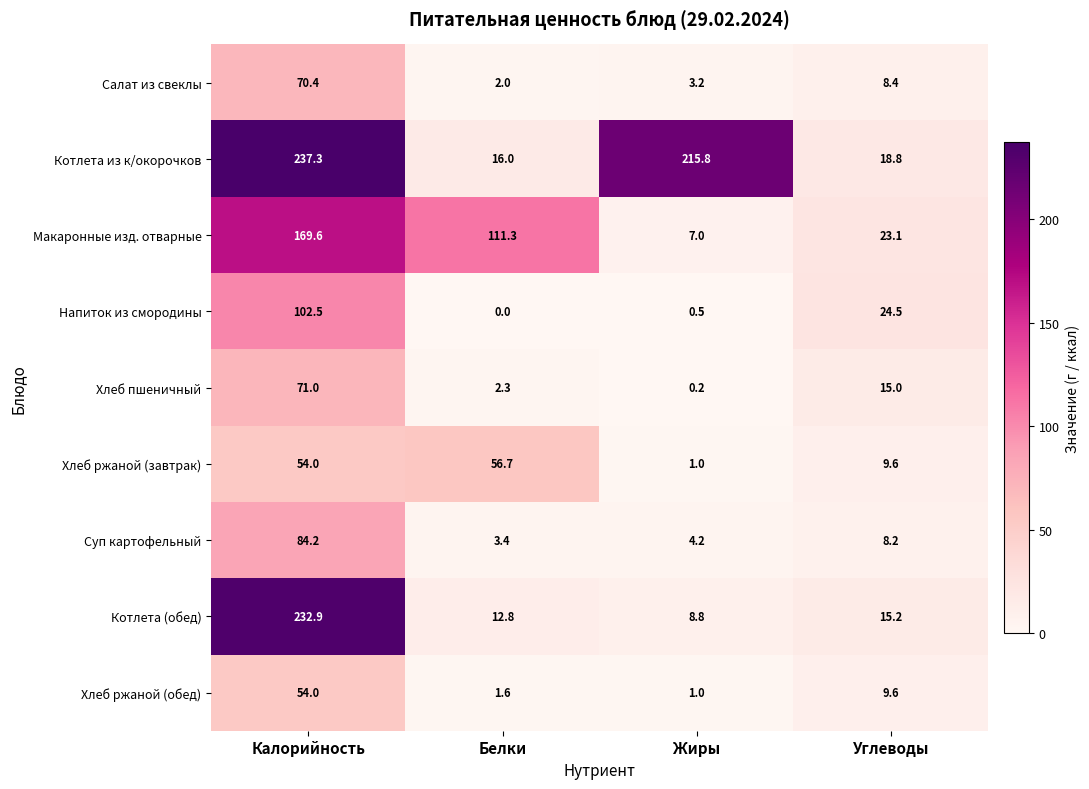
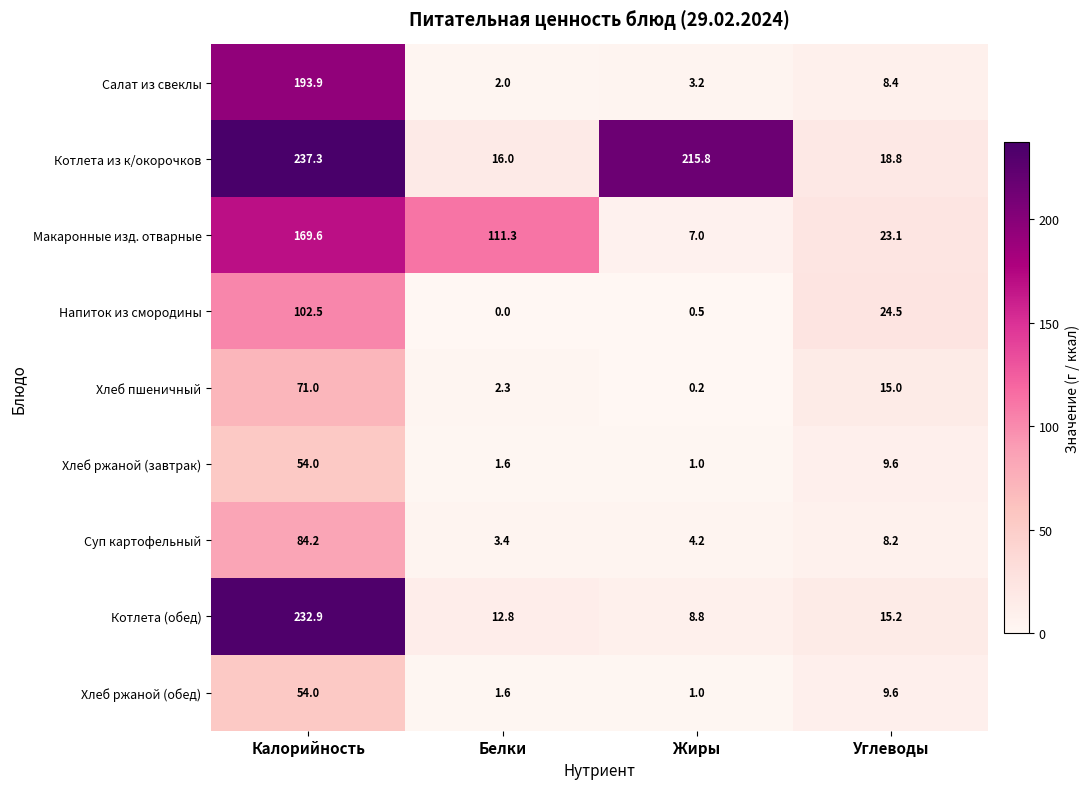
  {
    "Салат из свеклы": {
-     "Калорийность": 70.4,
+     "Калорийность": 193.9,
      "Белки": 2.0,
      "Жиры": 3.2,
      "Углеводы": 8.4
    },
    "Котлета из к/окорочков": {
      "Калорийность": 237.3,
      "Белки": 16.0,
      "Жиры": 215.8,
      "Углеводы": 18.8
    },
    "Макаронные изд. отварные": {
      "Калорийность": 169.6,
      "Белки": 111.3,
      "Жиры": 7.0,
      "Углеводы": 23.1
    },
    "Напиток из смородины": {
      "Калорийность": 102.5,
      "Белки": 0.0,
      "Жиры": 0.5,
      "Углеводы": 24.5
    },
    "Хлеб пшеничный": {
      "Калорийность": 71.0,
      "Белки": 2.3,
      "Жиры": 0.2,
      "Углеводы": 15.0
    },
    "Хлеб ржаной (завтрак)": {
      "Калорийность": 54.0,
-     "Белки": 56.7,
+     "Белки": 1.6,
      "Жиры": 1.0,
      "Углеводы": 9.6
    },
    "Суп картофельный": {
      "Калорийность": 84.2,
      "Белки": 3.4,
      "Жиры": 4.2,
      "Углеводы": 8.2
    },
    "Котлета (обед)": {
      "Калорийность": 232.9,
      "Белки": 12.8,
      "Жиры": 8.8,
      "Углеводы": 15.2
    },
    "Хлеб ржаной (обед)": {
      "Калорийность": 54.0,
      "Белки": 1.6,
      "Жиры": 1.0,
      "Углеводы": 9.6
    }
  }
